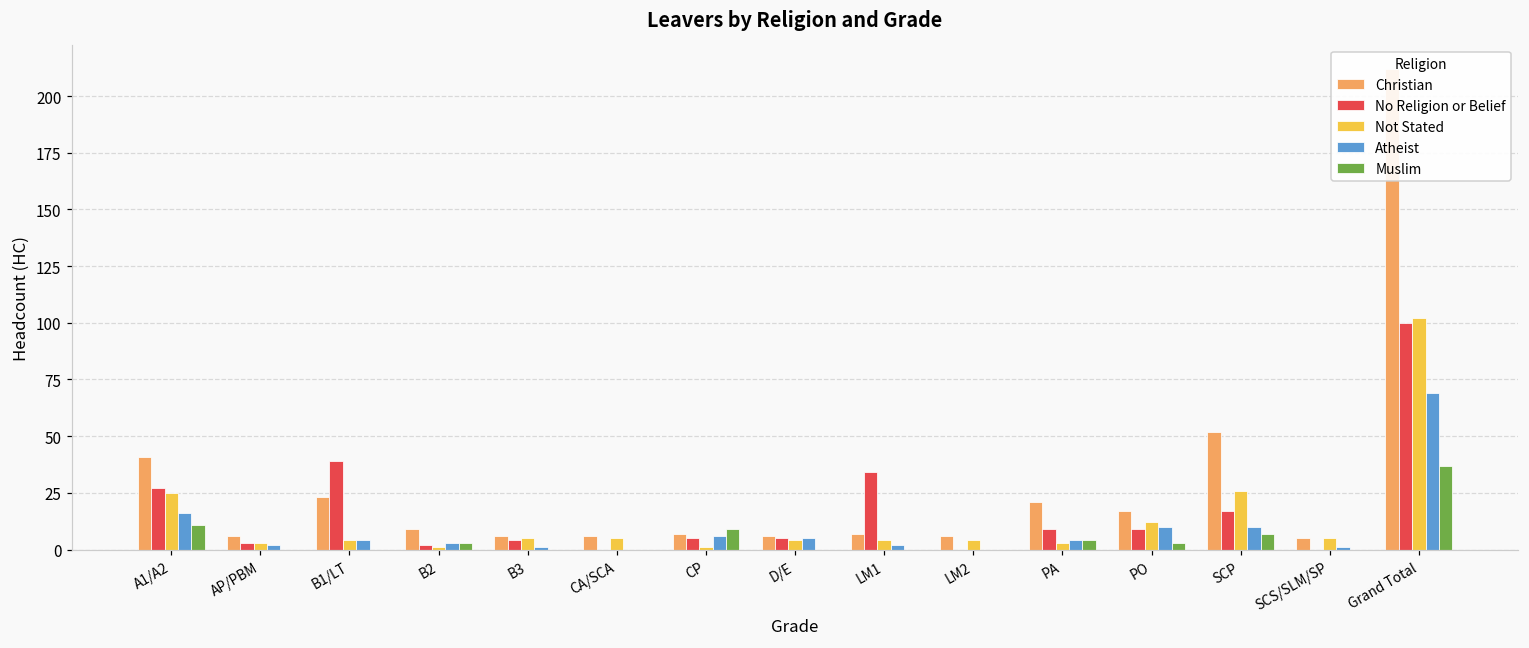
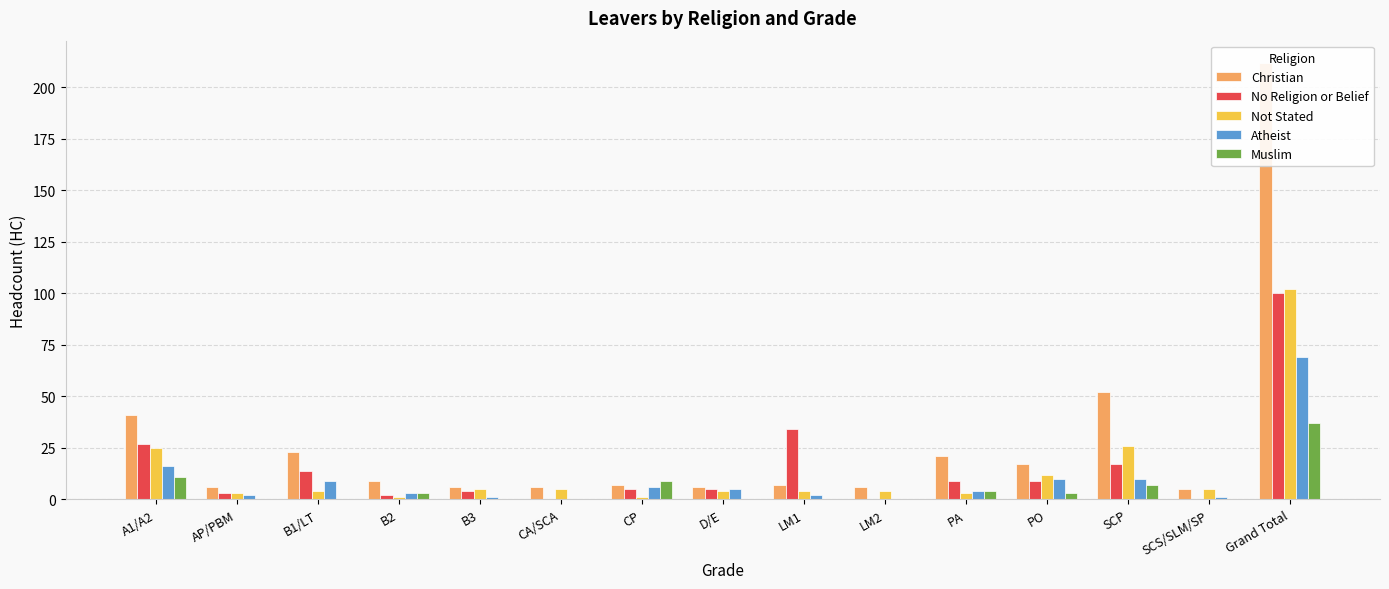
  {
    "No Religion or Belief": {
      "A1/A2": 27,
      "AP/PBM": 3,
-     "B1/LT": 39,
+     "B1/LT": 14,
      "B2": 2,
      "B3": 4,
      "CA/SCA": 0,
      "CP": 5,
      "D/E": 5,
      "LM1": 34,
      "LM2": 0,
      "PA": 9,
      "PO": 9,
      "SCP": 17,
      "SCS/SLM/SP": 0,
      "Grand Total": 100
    },
    "Atheist": {
      "A1/A2": 16,
      "AP/PBM": 2,
-     "B1/LT": 4,
+     "B1/LT": 9,
      "B2": 3,
      "CA/SCA": 0,
      "CP": 6,
      "D/E": 5,
      "LM1": 2,
      "LM2": 0,
      "PA": 4,
      "PO": 10,
      "SCP": 10,
      "Grand Total": 69
    },
    "Muslim": {
      "A1/A2": 11,
      "AP/PBM": 0,
      "B1/LT": 0,
      "B2": 3,
      "B3": 0,
      "CA/SCA": 0,
      "CP": 9,
      "D/E": 0,
      "LM1": 0,
      "LM2": 0,
      "PA": 4,
      "PO": 3,
      "SCP": 7,
      "SCS/SLM/SP": 0,
      "Grand Total": 37
    }
  }
